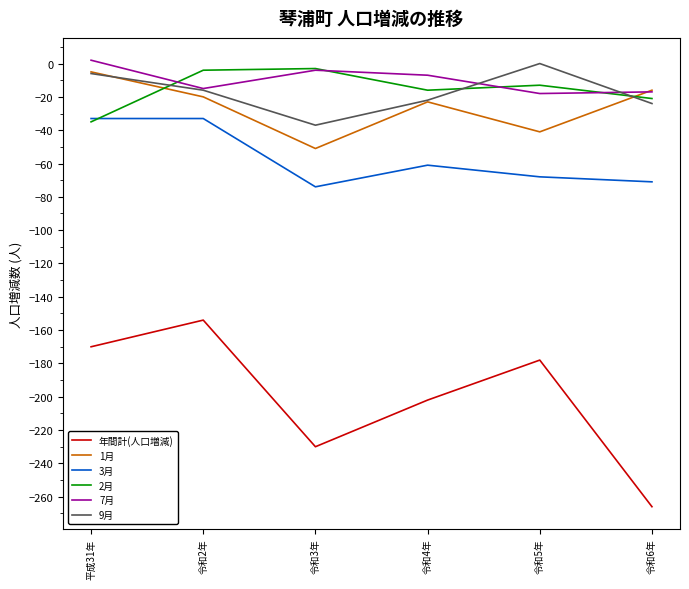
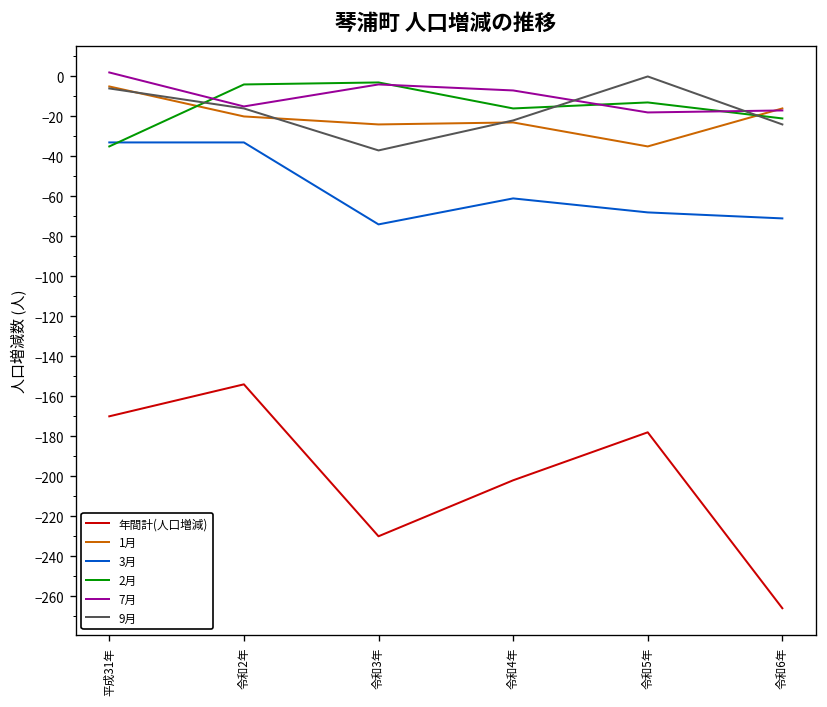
  {
    "年間計(人口増減)": {
      "平成31年": -170,
      "令和2年": -154,
      "令和3年": -230,
      "令和4年": -202,
      "令和5年": -178,
      "令和6年": -266
    },
    "1月": {
      "令和2年": -20,
-     "令和3年": -51,
-     "令和5年": -41
+     "令和3年": -24,
+     "令和5年": -35
    },
    "3月": {
      "平成31年": -33,
      "令和2年": -33,
      "令和3年": -74,
      "令和4年": -61,
      "令和5年": -68,
      "令和6年": -71
    },
    "2月": {
      "平成31年": -35,
      "令和2年": -4,
      "令和4年": -16,
      "令和5年": -13,
      "令和6年": -21
    },
    "7月": {
      "平成31年": 2,
      "令和4年": -7,
      "令和5年": -18
    },
    "9月": {
      "令和3年": -37,
      "令和5年": 0,
      "令和6年": -24
    }
  }
